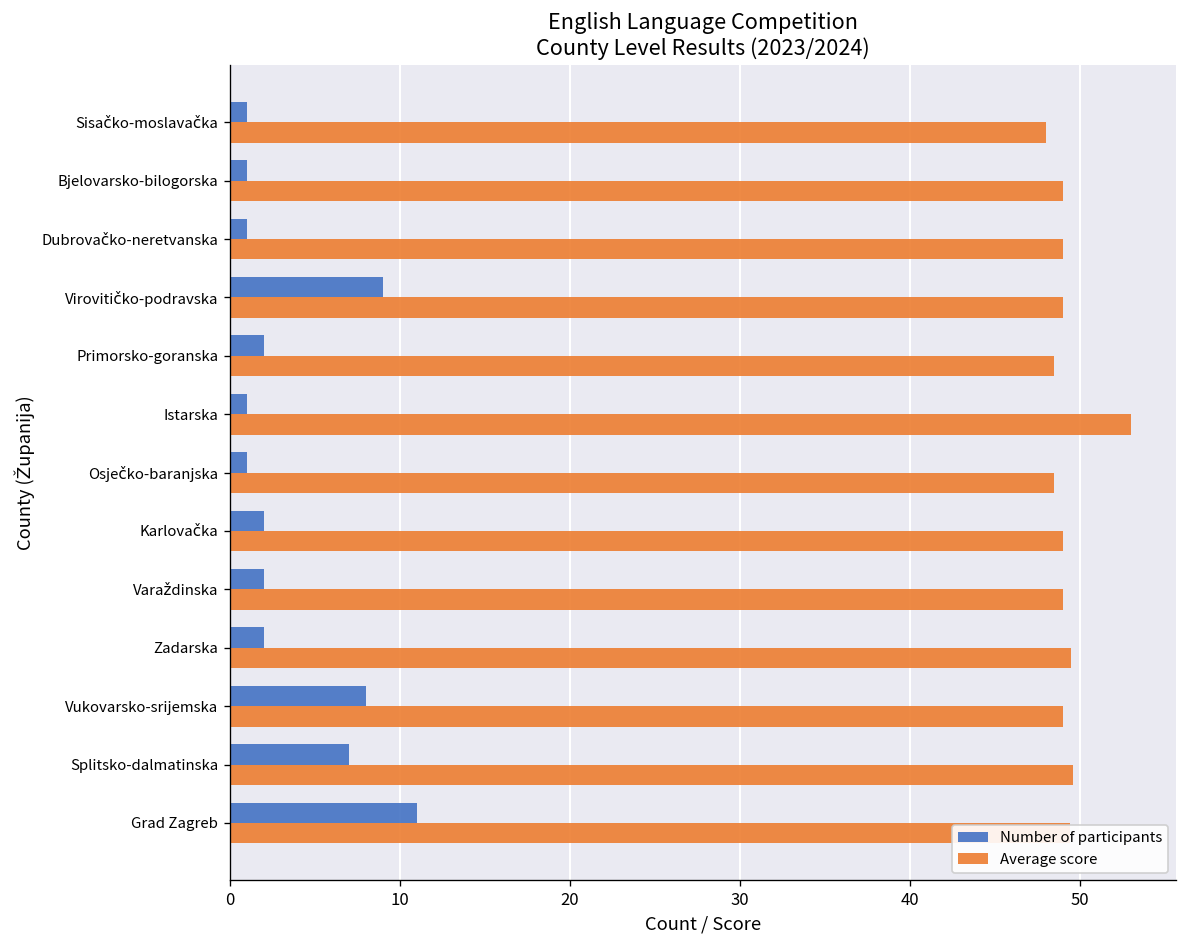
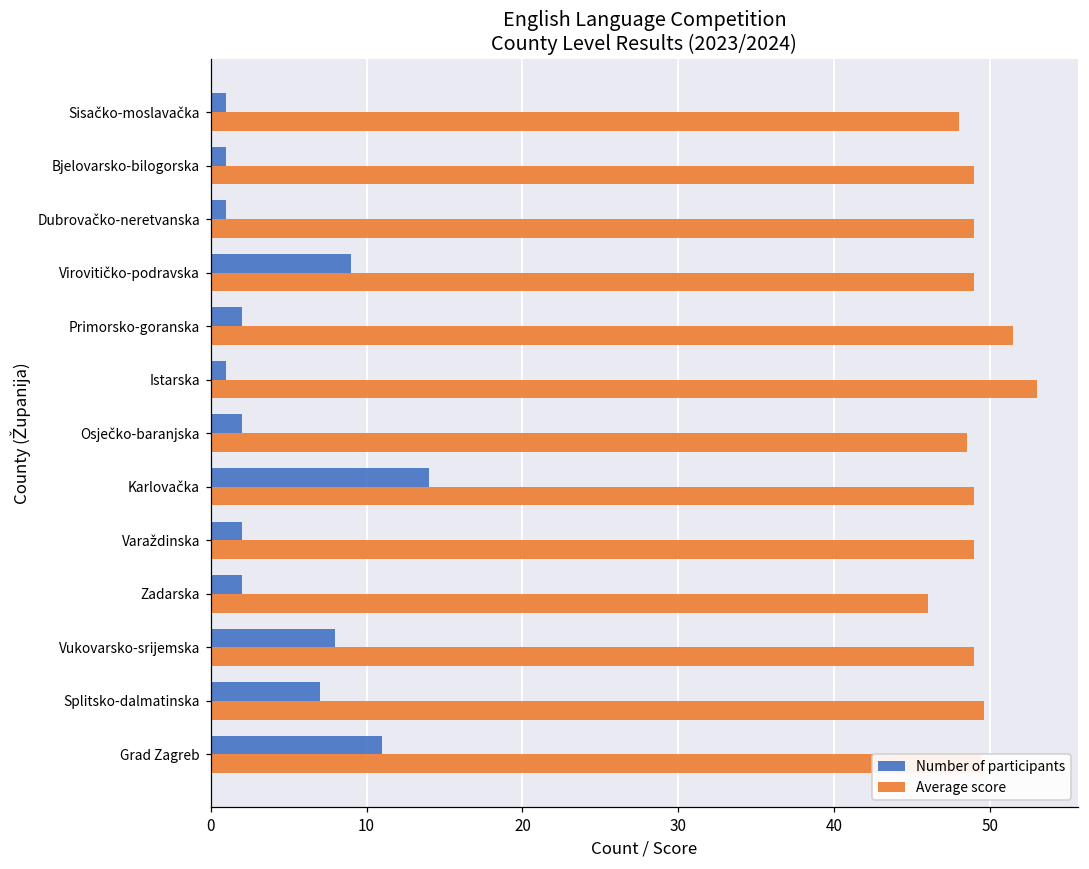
  {
    "Number of participants": {
      "Sisačko-moslavačka": 1,
      "Bjelovarsko-bilogorska": 1,
      "Dubrovačko-neretvanska": 1,
      "Virovitičko-podravska": 9,
      "Primorsko-goranska": 2,
      "Istarska": 1,
-     "Osječko-baranjska": 1,
-     "Karlovačka": 2,
+     "Osječko-baranjska": 2,
+     "Karlovačka": 14,
      "Varaždinska": 2,
      "Zadarska": 2,
      "Vukovarsko-srijemska": 8,
      "Splitsko-dalmatinska": 7,
      "Grad Zagreb": 11
    },
    "Average score": {
      "Sisačko-moslavačka": 48.0,
      "Bjelovarsko-bilogorska": 49.0,
      "Dubrovačko-neretvanska": 49.0,
      "Virovitičko-podravska": 49.0,
-     "Primorsko-goranska": 48.5,
+     "Primorsko-goranska": 51.5,
      "Istarska": 53.0,
      "Osječko-baranjska": 48.5,
      "Karlovačka": 49.0,
      "Varaždinska": 49.0,
-     "Zadarska": 49.5,
+     "Zadarska": 46.0,
      "Vukovarsko-srijemska": 49.0,
      "Splitsko-dalmatinska": 49.6
    }
  }
